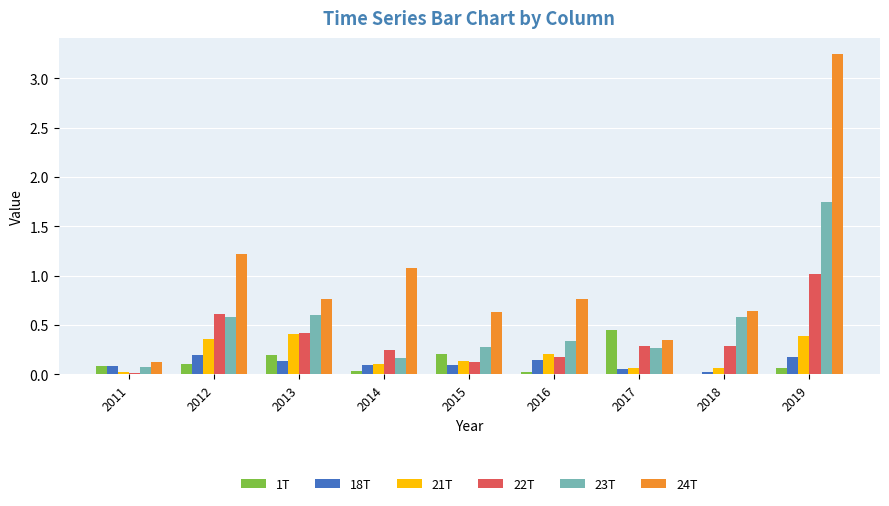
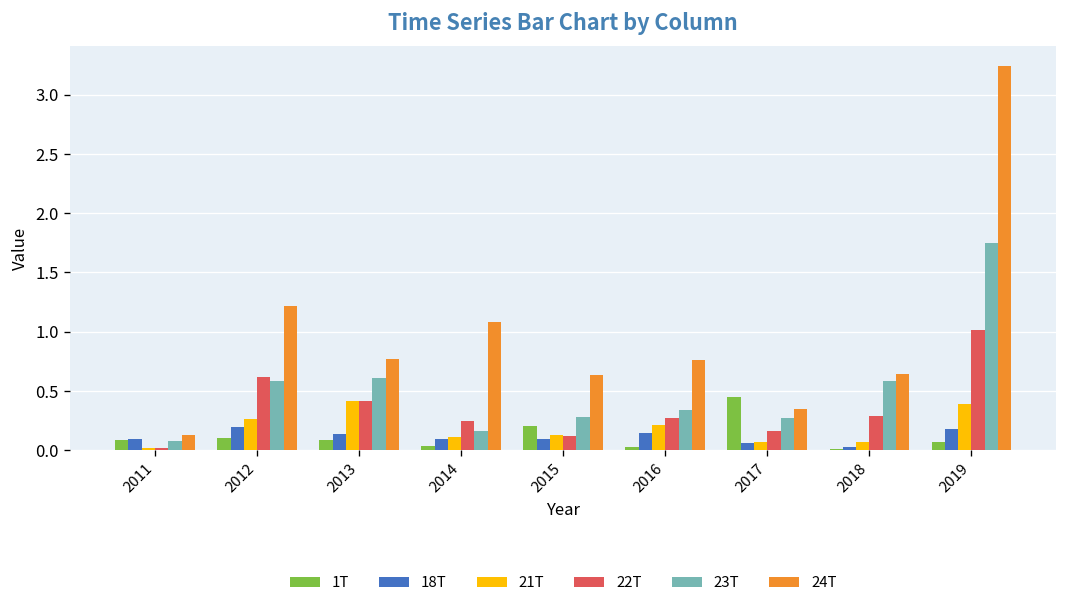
  {
    "1T": {
      "2011": 0.1,
      "2012": 0.1,
-     "2013": 0.2,
+     "2013": 0.1,
      "2014": 0.0,
      "2015": 0.2,
      "2017": 0.4,
      "2019": 0.1
    },
    "18T": {
      "2011": 0.1,
      "2012": 0.2,
      "2013": 0.1,
      "2014": 0.1,
      "2015": 0.1,
      "2016": 0.1,
      "2017": 0.1,
      "2019": 0.2
    },
    "21T": {
-     "2012": 0.4,
+     "2012": 0.3,
      "2013": 0.4,
      "2014": 0.1,
      "2015": 0.1,
      "2016": 0.2,
      "2017": 0.1,
      "2018": 0.1,
      "2019": 0.4
    },
    "22T": {
      "2012": 0.6,
      "2013": 0.4,
      "2014": 0.2,
      "2015": 0.1,
-     "2016": 0.2,
-     "2017": 0.3,
+     "2016": 0.3,
+     "2017": 0.2,
      "2018": 0.3,
      "2019": 1.0
    },
    "23T": {
      "2011": 0.1,
      "2012": 0.6,
      "2013": 0.6,
      "2014": 0.2,
      "2015": 0.3,
      "2016": 0.3,
      "2017": 0.3,
      "2018": 0.6,
      "2019": 1.7
    },
    "24T": {
      "2011": 0.1,
      "2012": 1.2,
      "2013": 0.8,
      "2014": 1.1,
      "2015": 0.6,
      "2016": 0.8,
      "2017": 0.3,
      "2018": 0.6,
      "2019": 3.2
    }
  }
